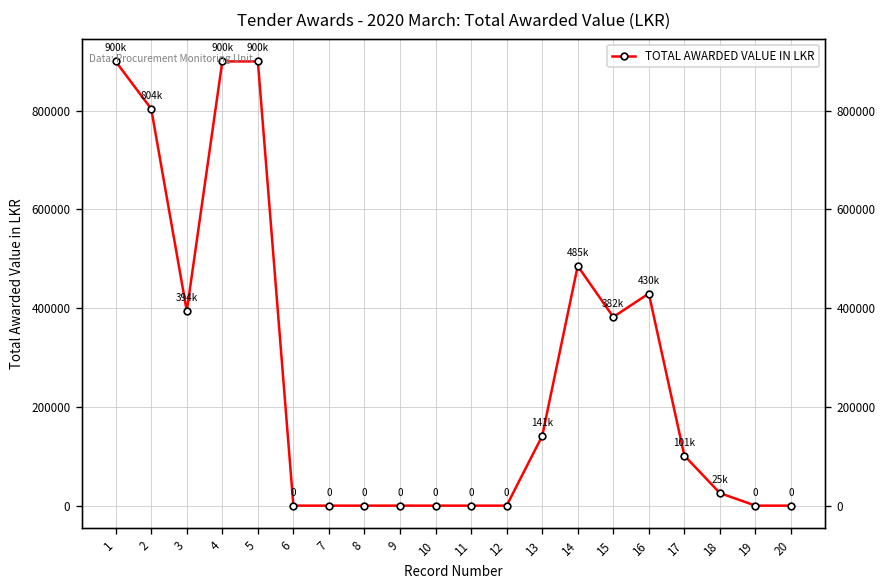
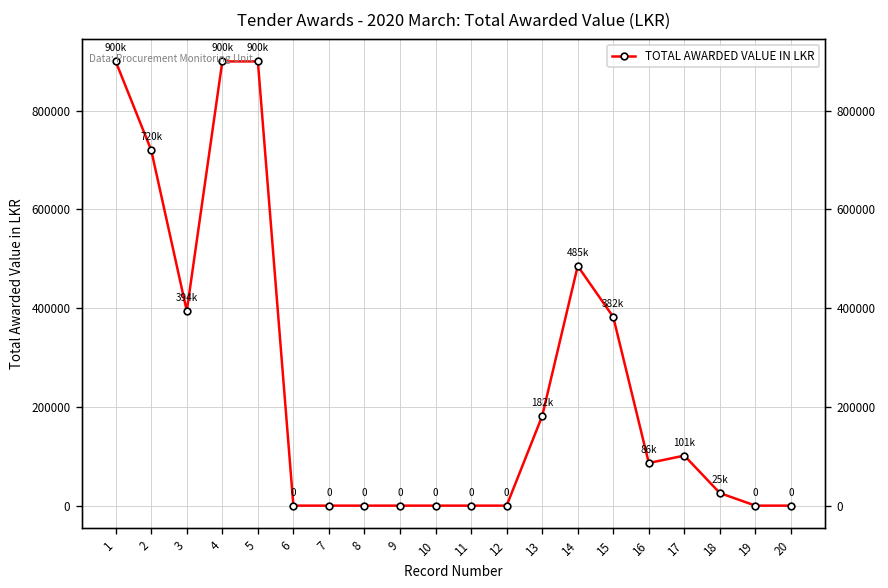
  {
    "1": "900k",
-   "2": "804k",
+   "2": "720k",
    "3": "394k",
    "4": "900k",
    "5": "900k",
    "6": "0",
    "7": "0",
    "8": "0",
    "9": "0",
    "10": "0",
    "11": "0",
    "12": "0",
-   "13": "141k",
+   "13": "182k",
    "14": "485k",
    "15": "382k",
-   "16": "430k",
+   "16": "86k",
    "17": "101k",
    "18": "25k",
    "19": "0",
    "20": "0"
  }
